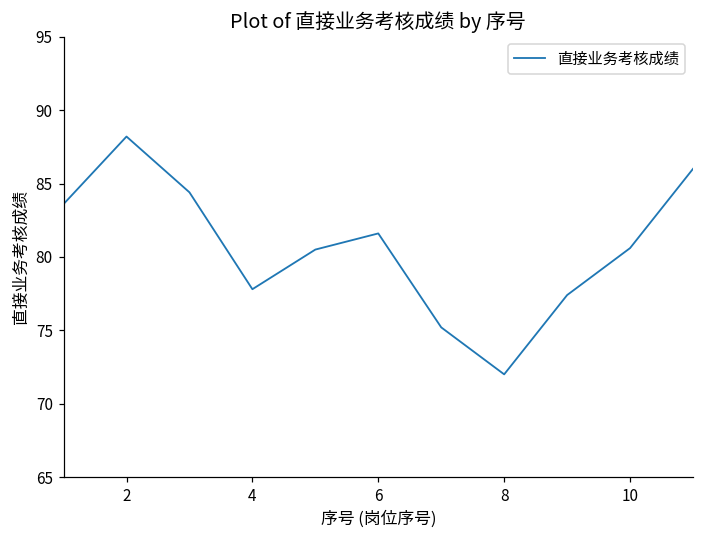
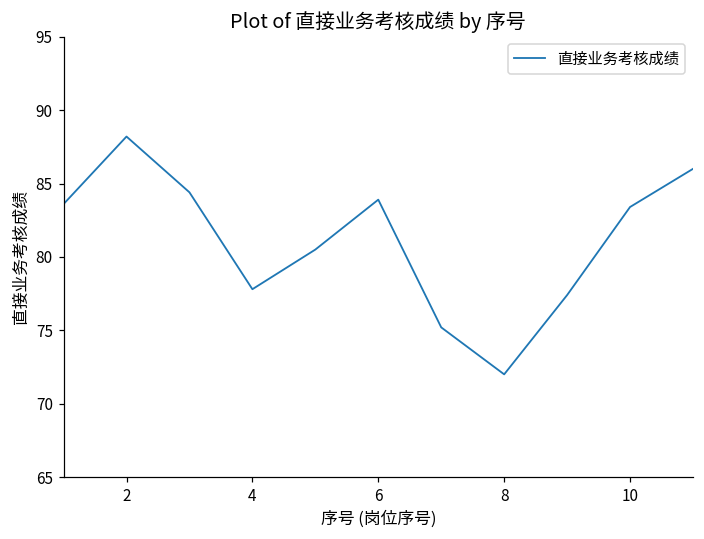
  {
    "2": 88.2,
    "4": 77.8,
-   "6": 81.6,
+   "6": 83.9,
    "8": 72.0,
-   "10": 80.6
+   "10": 83.4
  }
